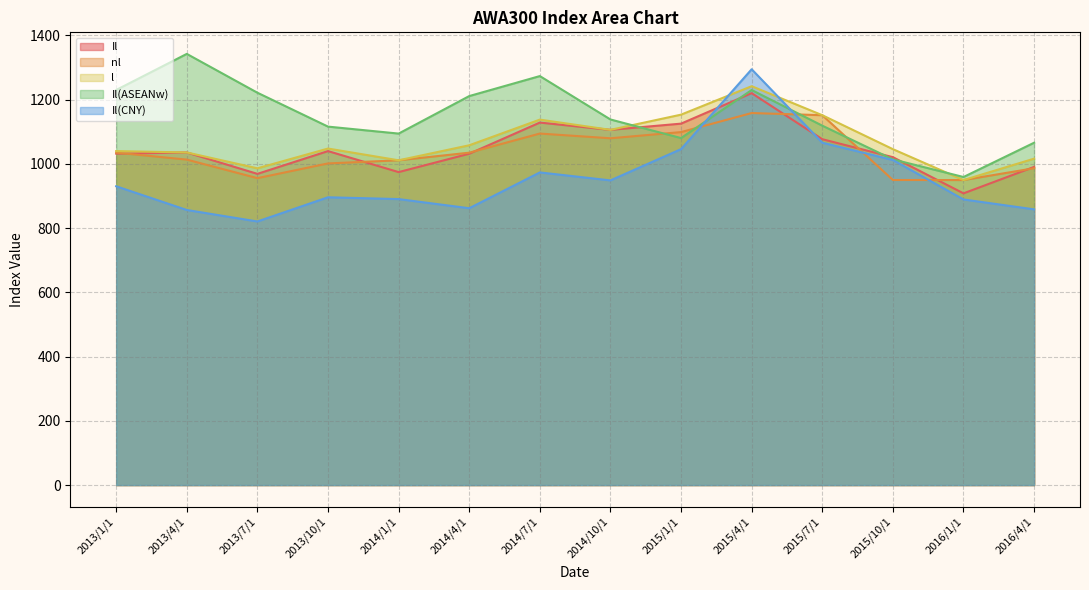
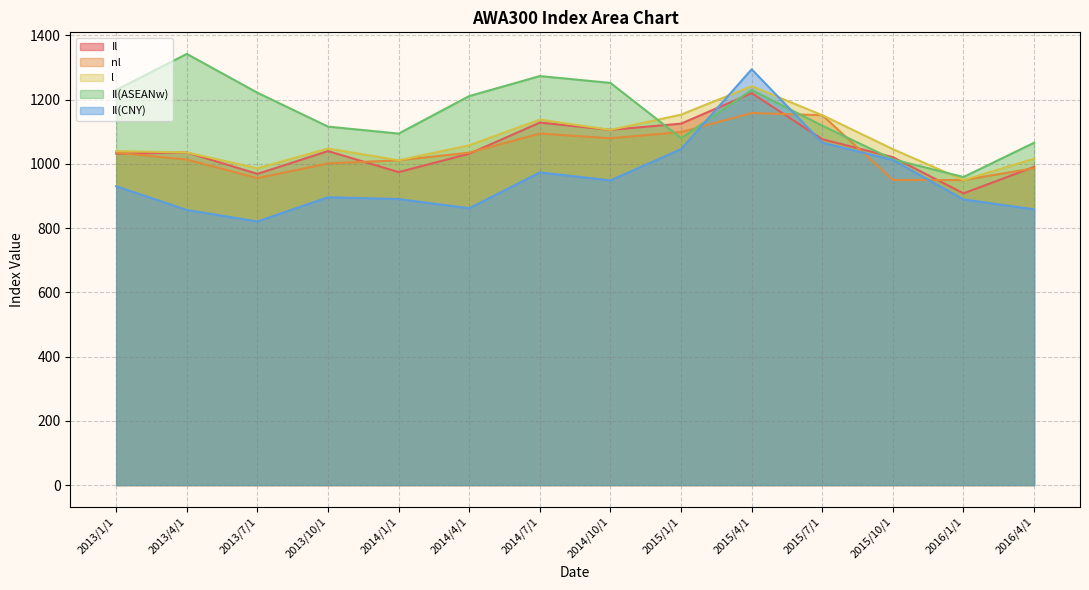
  {
    "Il(ASEANw)": {
      "2013/4/1": 1340,
      "2013/7/1": 1220,
      "2013/10/1": 1120,
      "2014/1/1": 1090,
      "2014/4/1": 1210,
      "2014/7/1": 1270,
-     "2014/10/1": 1140,
+     "2014/10/1": 1250,
      "2015/1/1": 1080,
      "2015/4/1": 1230,
      "2015/7/1": 1120,
      "2016/1/1": 960,
      "2016/4/1": 1070
    },
    "Il(CNY)": {
      "2013/1/1": 930,
      "2013/4/1": 860,
      "2013/7/1": 820,
      "2013/10/1": 900,
      "2014/1/1": 890,
      "2014/4/1": 860,
      "2014/7/1": 970,
      "2014/10/1": 950,
      "2015/1/1": 1050,
      "2015/4/1": 1290,
      "2015/7/1": 1070,
      "2016/1/1": 890,
      "2016/4/1": 860
    }
  }
